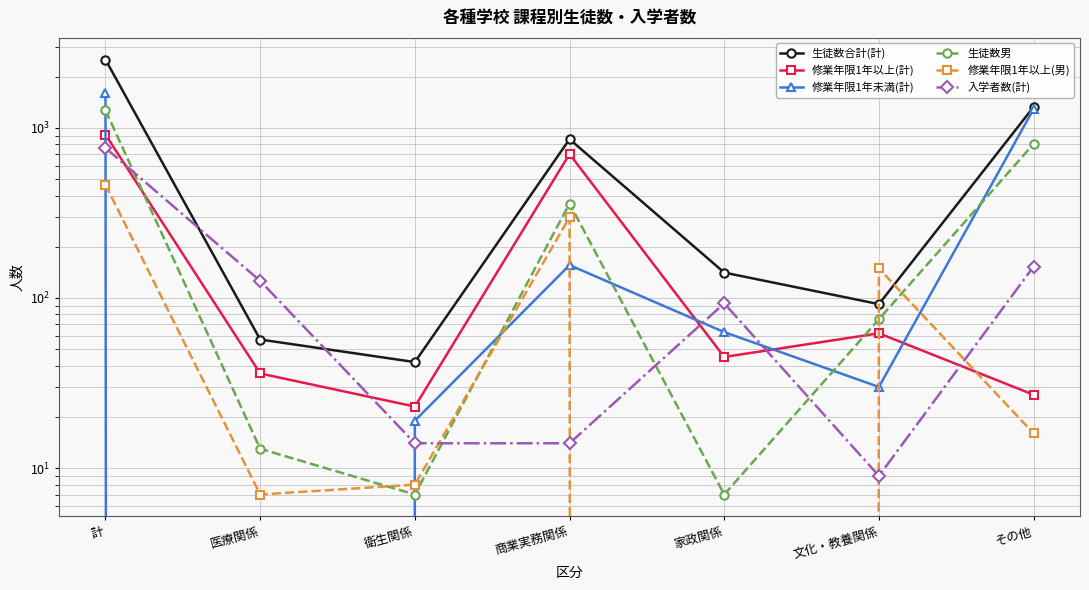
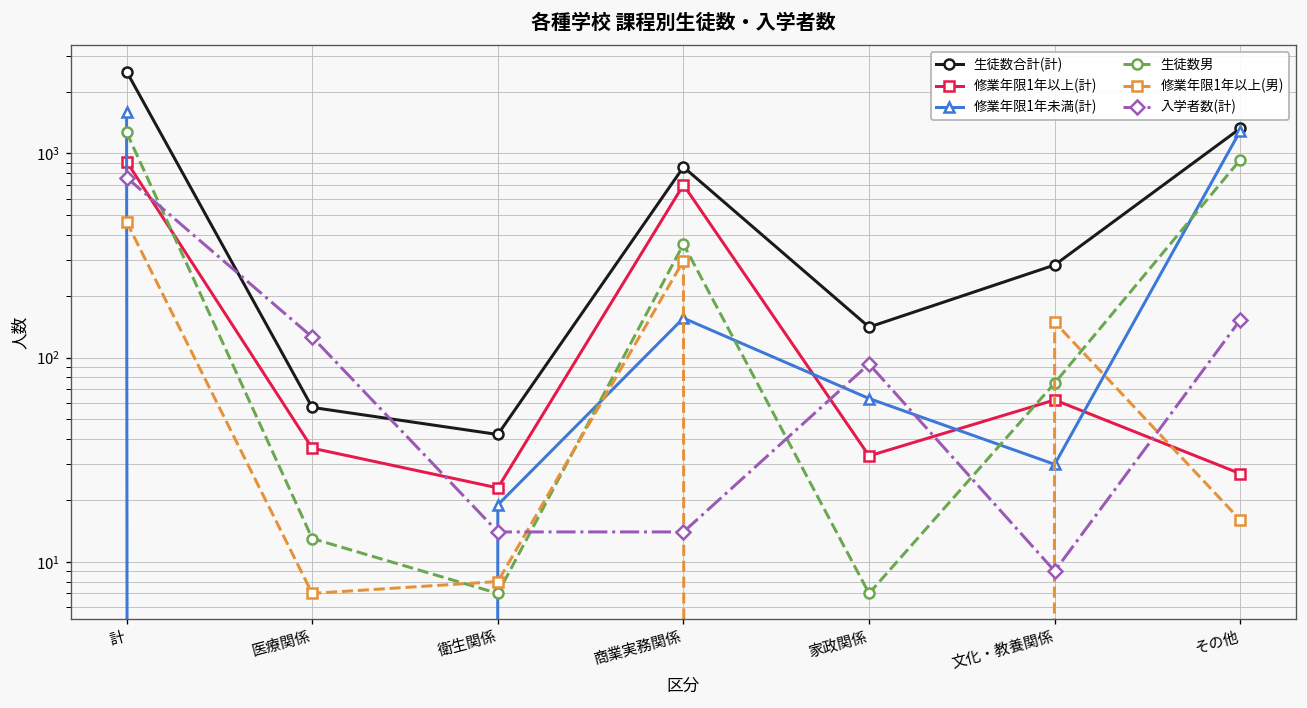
  {
    "生徒数合計(計)": {
      "計": 2500,
      "医療関係": 57,
      "衛生関係": 42,
      "商業実務関係": 900,
      "家政関係": 140,
-     "文化・教養関係": 90
+     "文化・教養関係": 280
    },
    "修業年限1年以上(計)": {
      "計": 900,
      "医療関係": 36,
      "衛生関係": 23,
      "商業実務関係": 700,
-     "家政関係": 45,
+     "家政関係": 33,
      "文化・教養関係": 62,
      "その他": 27
    },
    "修業年限1年未満(計)": {
      "計": 1600,
      "衛生関係": 19,
      "商業実務関係": 160,
      "家政関係": 63,
      "文化・教養関係": 30
    },
    "生徒数男": {
      "計": 1300,
      "医療関係": 13,
      "衛生関係": 7,
      "商業実務関係": 360,
      "家政関係": 7,
      "文化・教養関係": 80,
-     "その他": 800
+     "その他": 900
    },
    "修業年限1年以上(男)": {
      "計": 460,
      "医療関係": 7,
      "衛生関係": 8,
      "商業実務関係": 300,
      "文化・教養関係": 150,
      "その他": 16
    },
    "入学者数(計)": {
      "計": 800,
      "医療関係": 130,
      "衛生関係": 14,
      "商業実務関係": 14,
      "家政関係": 90,
      "文化・教養関係": 9,
      "その他": 150
    }
  }
